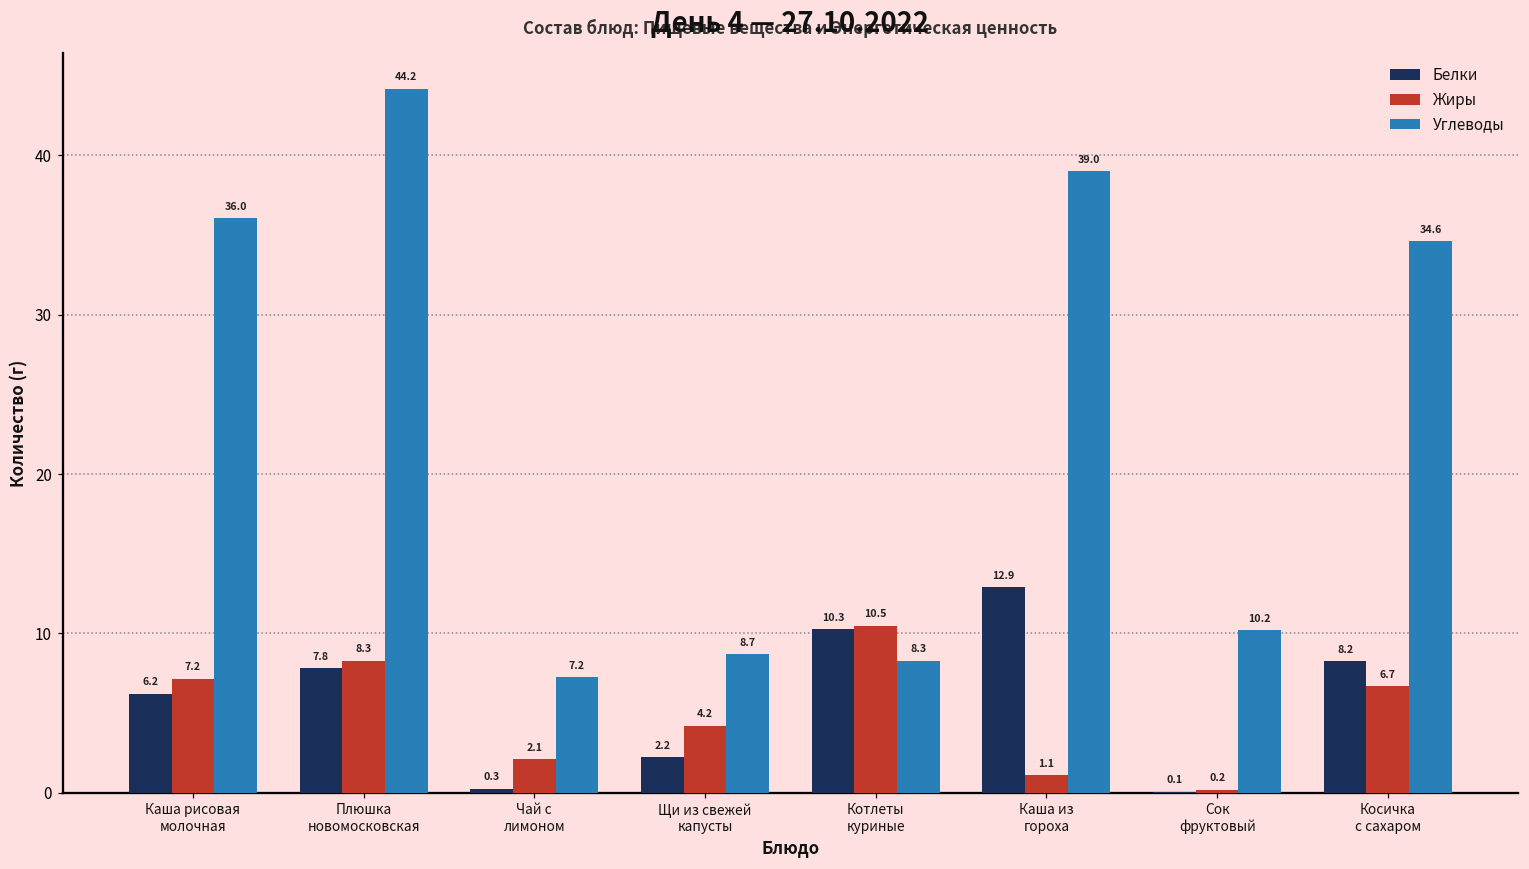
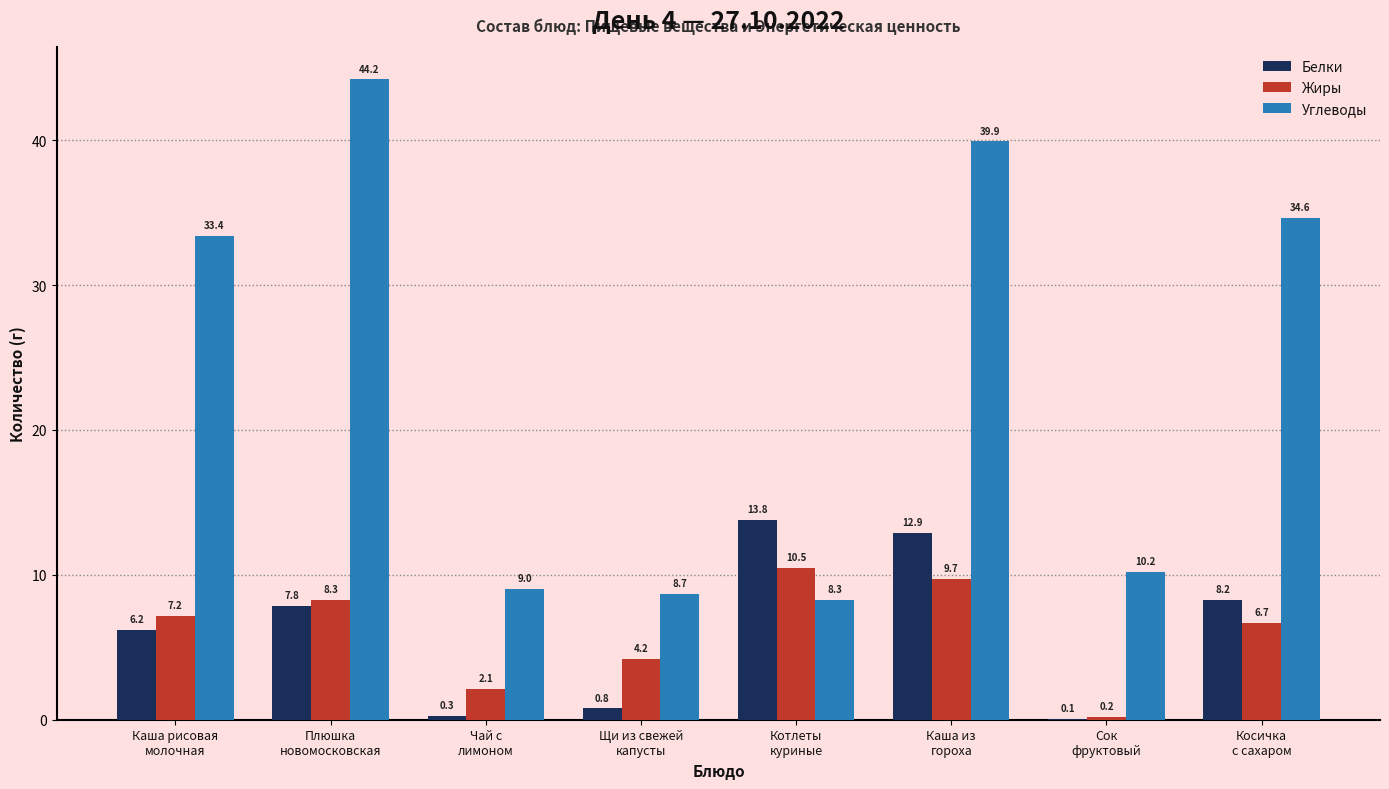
  {
    "Белки": {
      "Каша рисовая молочная": 6.2,
      "Плюшка новомосковская": 7.8,
      "Чай с лимоном": 0.3,
-     "Щи из свежей капусты": 2.2,
-     "Котлеты куриные": 10.3,
+     "Щи из свежей капусты": 0.8,
+     "Котлеты куриные": 13.8,
      "Каша из гороха": 12.9,
      "Сок фруктовый": 0.1,
      "Косичка с сахаром": 8.2
    },
    "Жиры": {
      "Каша рисовая молочная": 7.2,
      "Плюшка новомосковская": 8.3,
      "Чай с лимоном": 2.1,
      "Щи из свежей капусты": 4.2,
      "Котлеты куриные": 10.5,
-     "Каша из гороха": 1.1,
+     "Каша из гороха": 9.7,
      "Сок фруктовый": 0.2,
      "Косичка с сахаром": 6.7
    },
    "Углеводы": {
-     "Каша рисовая молочная": 36.0,
+     "Каша рисовая молочная": 33.4,
      "Плюшка новомосковская": 44.2,
-     "Чай с лимоном": 7.2,
+     "Чай с лимоном": 9.0,
      "Щи из свежей капусты": 8.7,
      "Котлеты куриные": 8.3,
-     "Каша из гороха": 39.0,
+     "Каша из гороха": 39.9,
      "Сок фруктовый": 10.2,
      "Косичка с сахаром": 34.6
    }
  }
